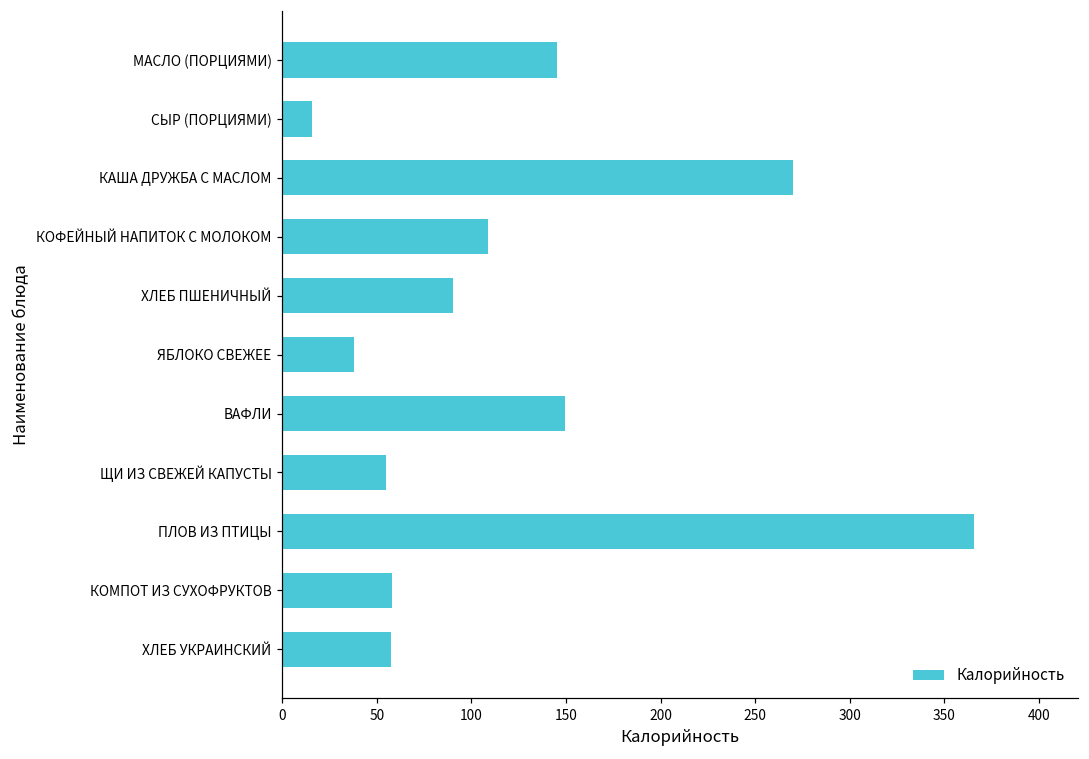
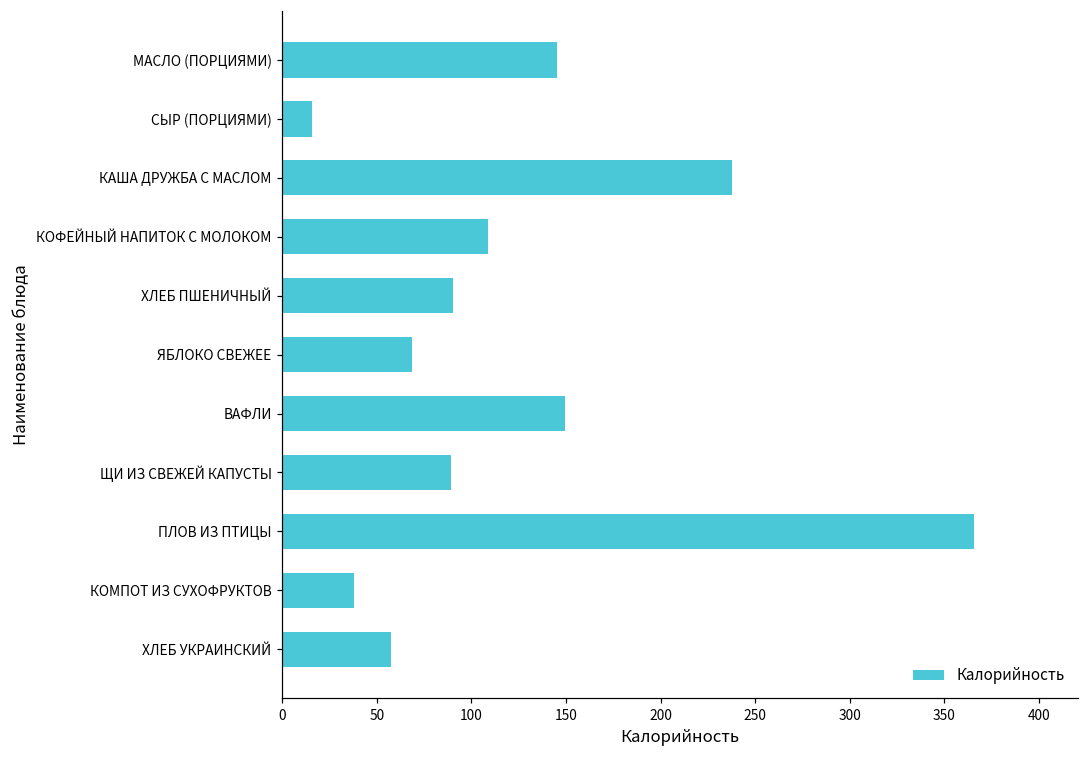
  {
    "МАСЛО (ПОРЦИЯМИ)": 145,
    "СЫР (ПОРЦИЯМИ)": 16,
-   "КАША ДРУЖБА С МАСЛОМ": 270,
+   "КАША ДРУЖБА С МАСЛОМ": 238,
    "КОФЕЙНЫЙ НАПИТОК С МОЛОКОМ": 109,
    "ХЛЕБ ПШЕНИЧНЫЙ": 90,
-   "ЯБЛОКО СВЕЖЕЕ": 38,
+   "ЯБЛОКО СВЕЖЕЕ": 68,
    "ВАФЛИ": 149,
-   "ЩИ ИЗ СВЕЖЕЙ КАПУСТЫ": 55,
+   "ЩИ ИЗ СВЕЖЕЙ КАПУСТЫ": 89,
    "ПЛОВ ИЗ ПТИЦЫ": 366,
-   "КОМПОТ ИЗ СУХОФРУКТОВ": 58,
+   "КОМПОТ ИЗ СУХОФРУКТОВ": 38,
    "ХЛЕБ УКРАИНСКИЙ": 58
  }
